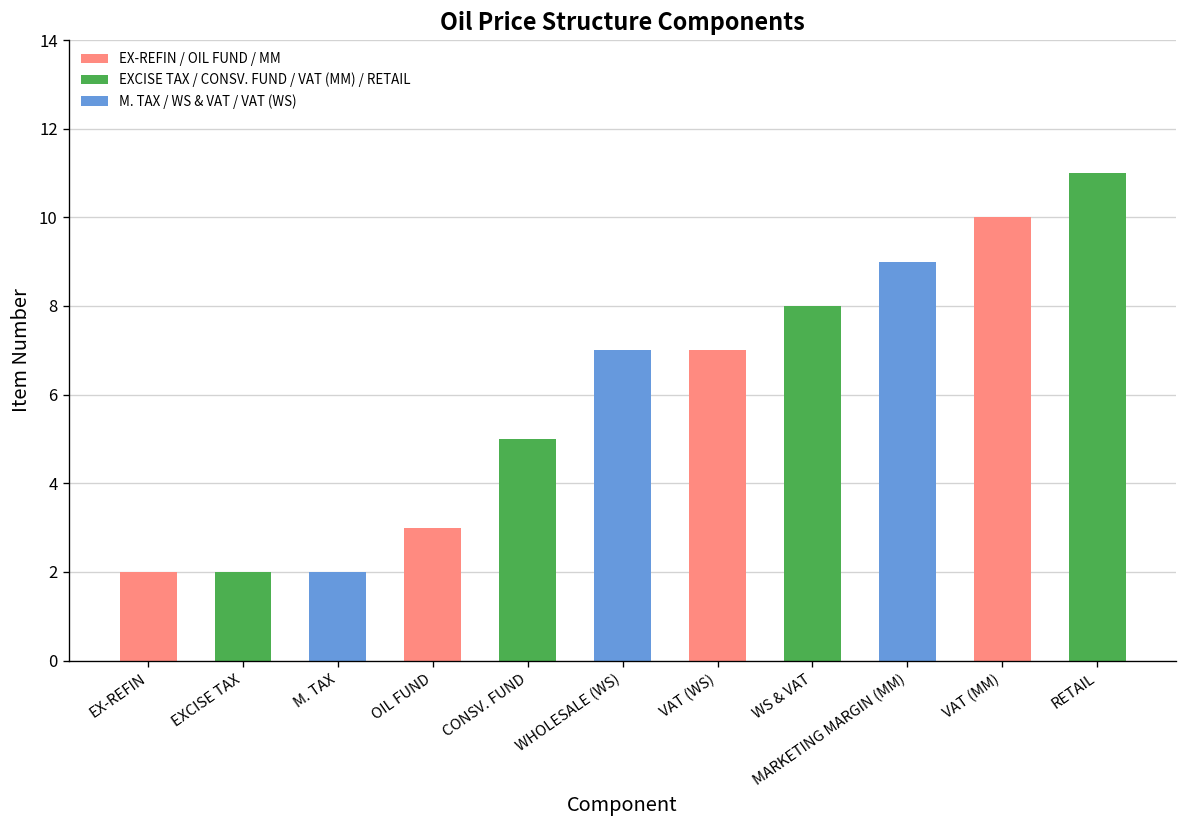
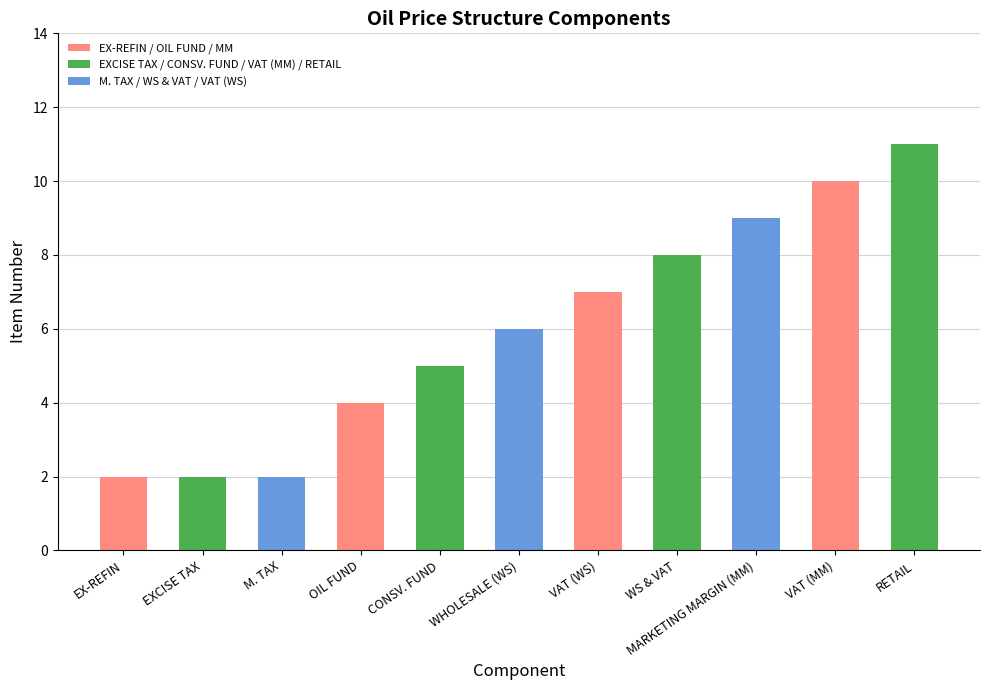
  {
    "EX-REFIN": 2,
    "EXCISE TAX": 2,
    "M. TAX": 2,
-   "OIL FUND": 3,
+   "OIL FUND": 4,
    "CONSV. FUND": 5,
-   "WHOLESALE (WS)": 7,
+   "WHOLESALE (WS)": 6,
    "VAT (WS)": 7,
    "WS & VAT": 8,
    "MARKETING MARGIN (MM)": 9,
    "VAT (MM)": 10,
    "RETAIL": 11
  }
